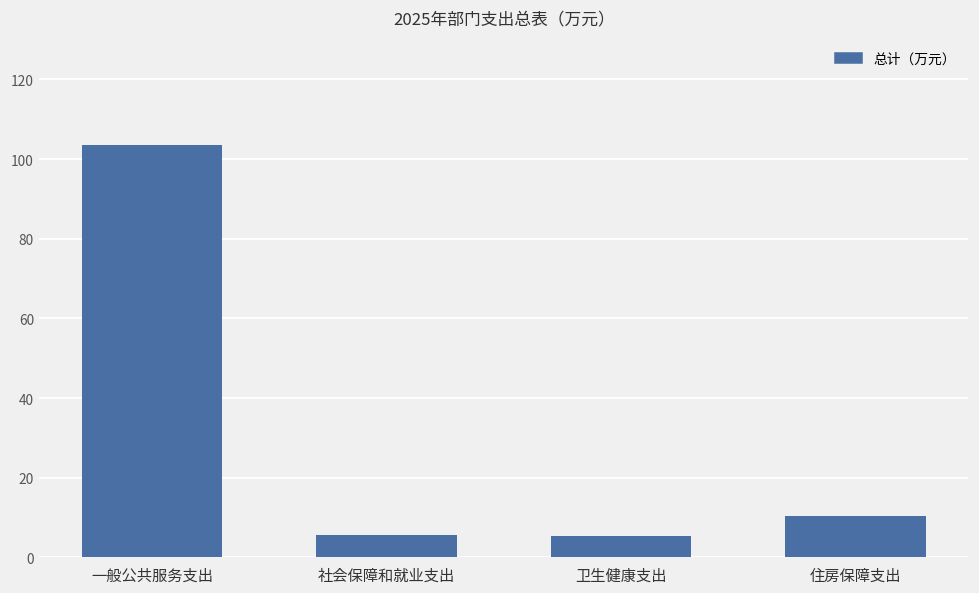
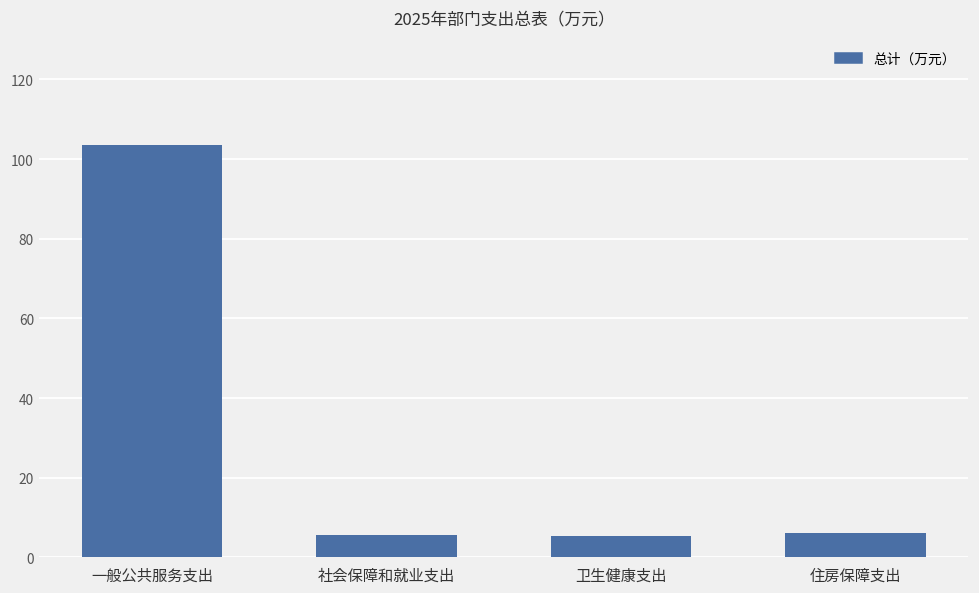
  {
    "一般公共服务支出": 103,
    "社会保障和就业支出": 6,
    "卫生健康支出": 5,
-   "住房保障支出": 11
+   "住房保障支出": 6
  }
